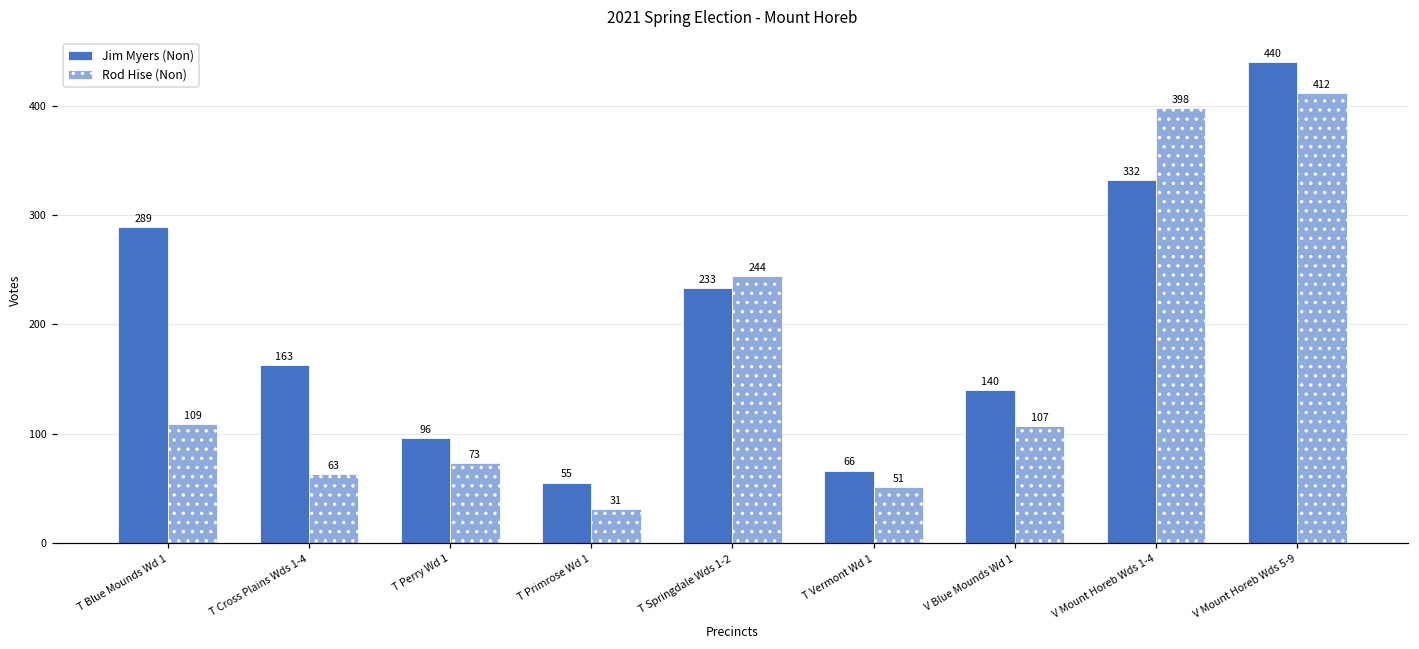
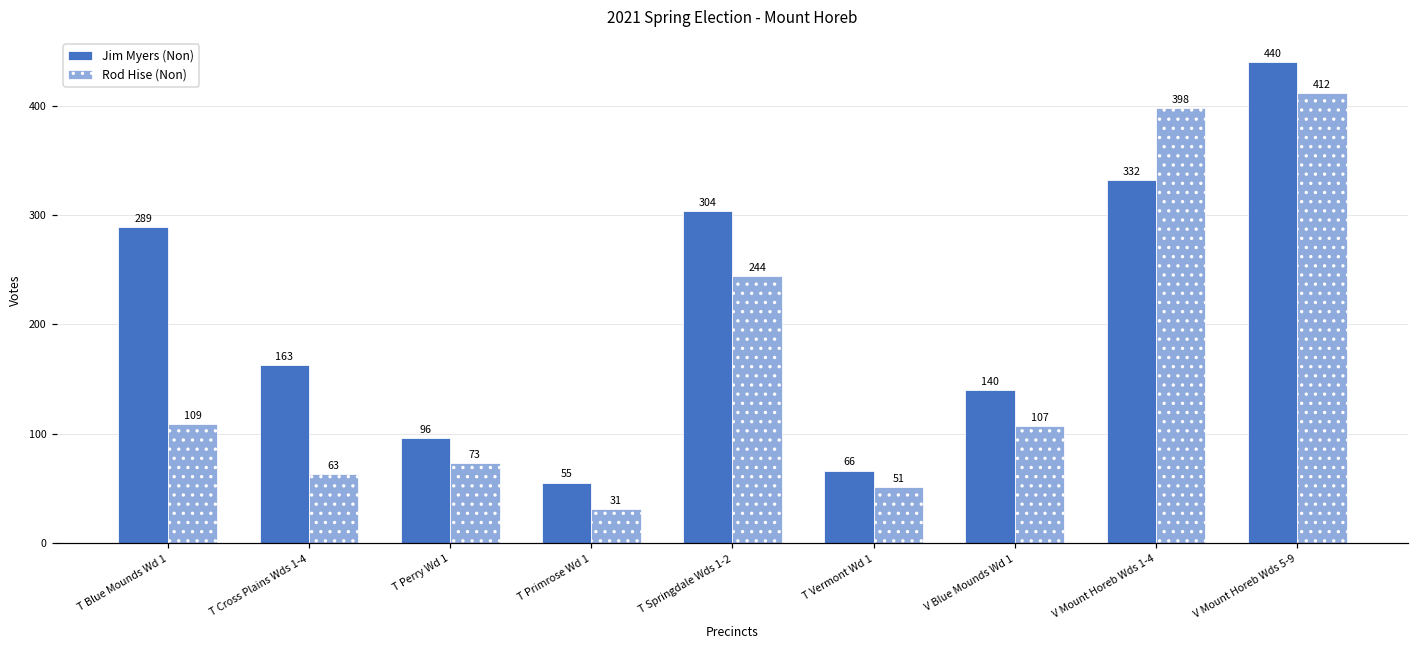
  {
    "Jim Myers (Non)": {
      "T Blue Mounds Wd 1": 289,
      "T Cross Plains Wds 1-4": 163,
      "T Perry Wd 1": 96,
      "T Primrose Wd 1": 55,
-     "T Springdale Wds 1-2": 233,
+     "T Springdale Wds 1-2": 304,
      "T Vermont Wd 1": 66,
      "V Blue Mounds Wd 1": 140,
      "V Mount Horeb Wds 1-4": 332,
      "V Mount Horeb Wds 5-9": 440
    },
    "Rod Hise (Non)": {
      "T Blue Mounds Wd 1": 109,
      "T Cross Plains Wds 1-4": 63,
      "T Perry Wd 1": 73,
      "T Primrose Wd 1": 31,
      "T Springdale Wds 1-2": 244,
      "T Vermont Wd 1": 51,
      "V Blue Mounds Wd 1": 107,
      "V Mount Horeb Wds 1-4": 398,
      "V Mount Horeb Wds 5-9": 412
    }
  }
